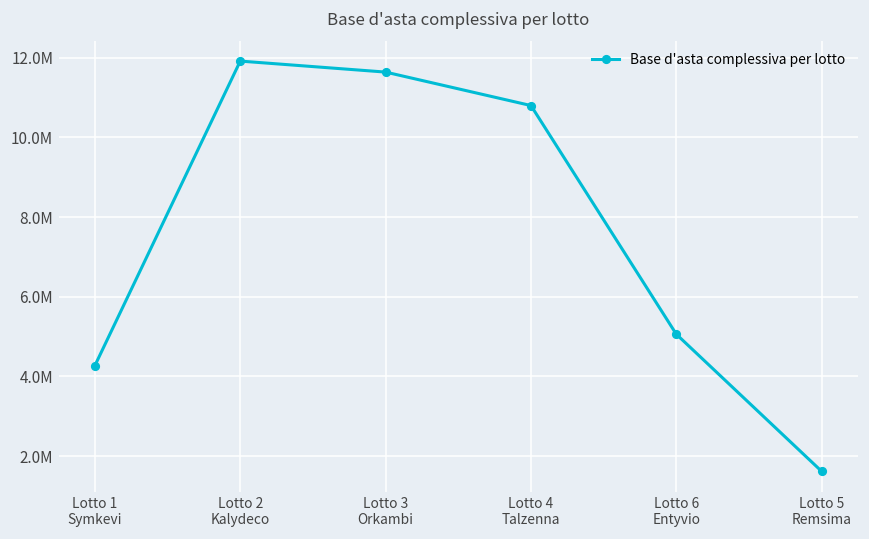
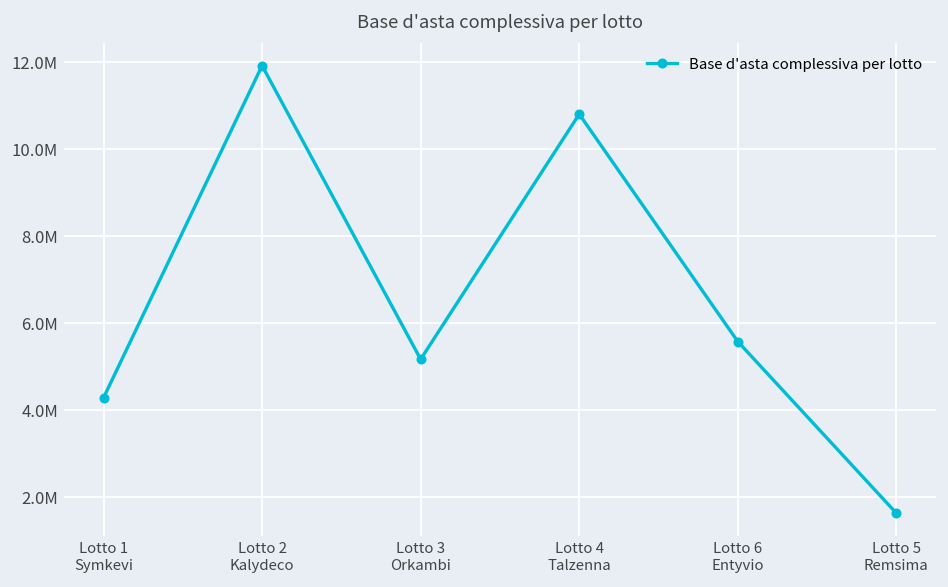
  {
    "Lotto 1 Symkevi": 4300000,
    "Lotto 2 Kalydeco": 11900000,
-   "Lotto 3 Orkambi": 11600000,
+   "Lotto 3 Orkambi": 5200000,
    "Lotto 4 Talzenna": 10800000,
-   "Lotto 6 Entyvio": 5100000,
+   "Lotto 6 Entyvio": 5600000,
    "Lotto 5 Remsima": 1600000
  }
